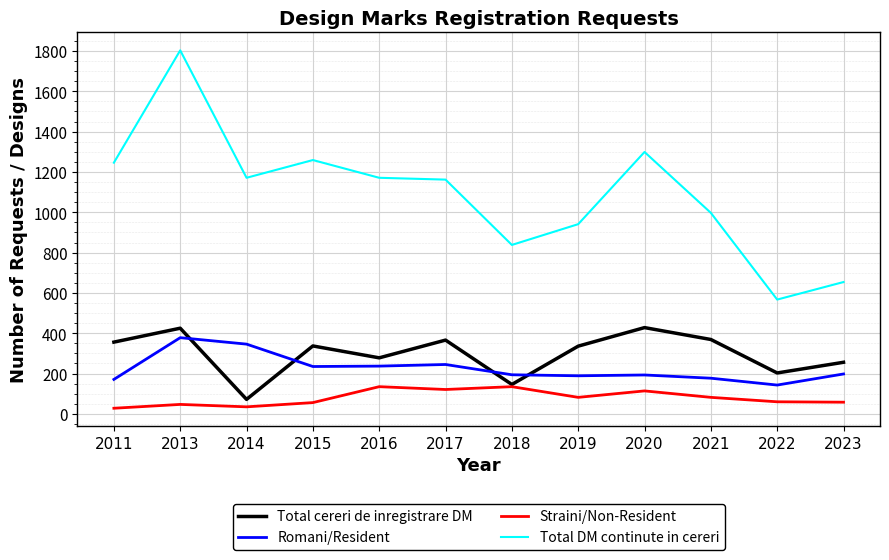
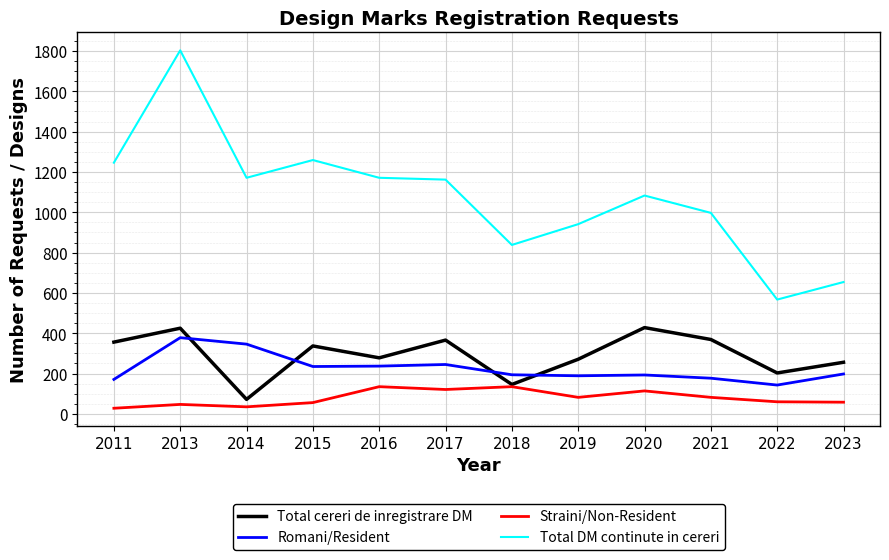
  {
    "Total cereri de inregistrare DM": {
      "2011": 360,
      "2013": 430,
      "2014": 70,
      "2015": 340,
      "2016": 280,
      "2017": 370,
-     "2019": 340,
+     "2019": 270,
      "2020": 430,
      "2021": 370,
      "2022": 200,
      "2023": 260
    },
    "Romani/Resident": {
      "2011": 170,
      "2013": 380,
      "2014": 350,
      "2015": 240,
      "2016": 240,
      "2017": 250,
      "2018": 190,
      "2019": 190,
      "2020": 190,
      "2021": 180,
      "2022": 140,
      "2023": 200
    },
    "Straini/Non-Resident": {
      "2011": 30,
      "2013": 50,
      "2014": 40,
      "2015": 60,
      "2016": 140,
      "2017": 120,
      "2019": 80,
      "2020": 110,
      "2021": 80,
      "2022": 60,
      "2023": 60
    },
    "Total DM continute in cereri": {
      "2011": 1250,
      "2013": 1800,
      "2014": 1170,
      "2015": 1260,
      "2016": 1170,
      "2017": 1160,
      "2018": 840,
      "2019": 940,
-     "2020": 1300,
+     "2020": 1080,
      "2021": 1000,
      "2022": 570,
      "2023": 650
    }
  }
